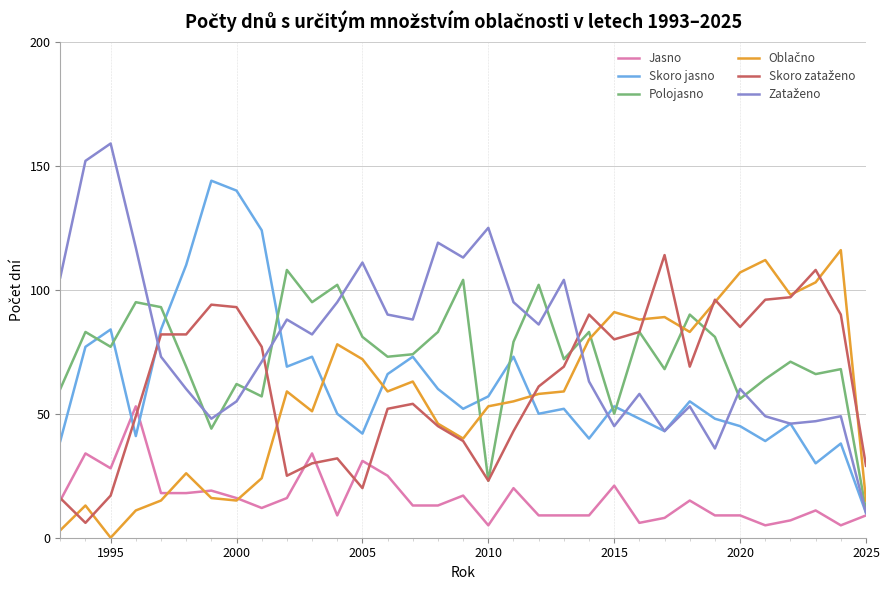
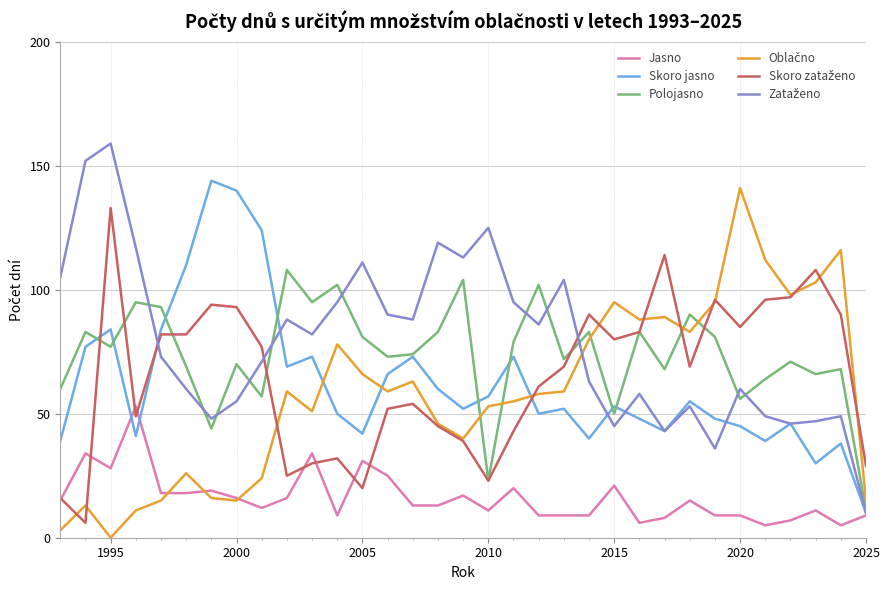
  {
    "Jasno": {
      "1995": 28,
      "2005": 31,
-     "2010": 5,
+     "2010": 11,
      "2015": 21,
      "2020": 9
    },
    "Polojasno": {
      "1995": 77,
-     "2000": 62,
+     "2000": 70,
      "2005": 81,
      "2015": 50,
      "2020": 56
    },
    "Oblačno": {
      "1995": 0,
-     "2005": 72,
+     "2005": 66,
      "2010": 53,
-     "2015": 91,
-     "2020": 107,
+     "2015": 95,
+     "2020": 141,
      "2025": 15
    },
    "Skoro zataženo": {
-     "1995": 17,
+     "1995": 133,
      "2000": 93,
      "2005": 20,
      "2015": 80,
      "2020": 85,
      "2025": 29
    }
  }
